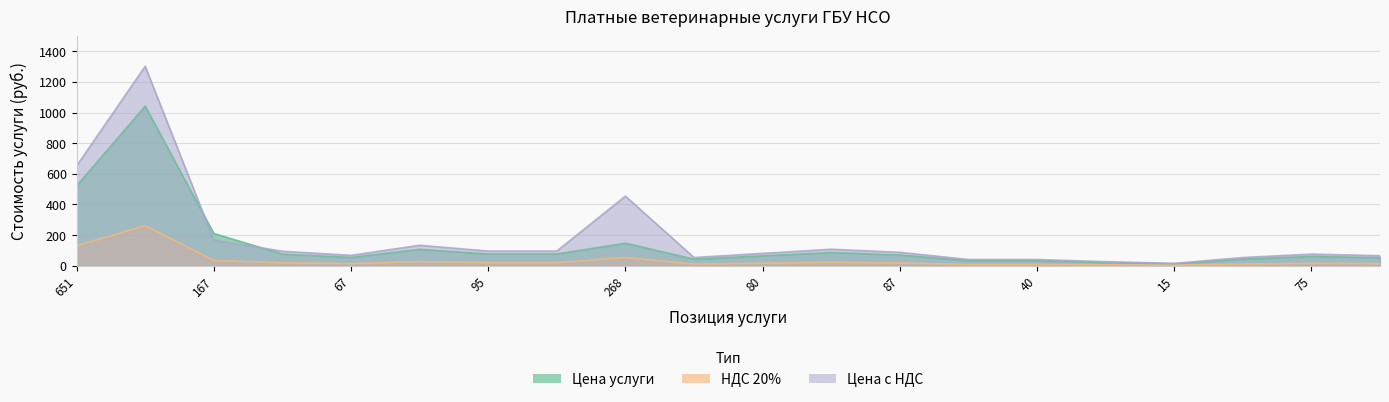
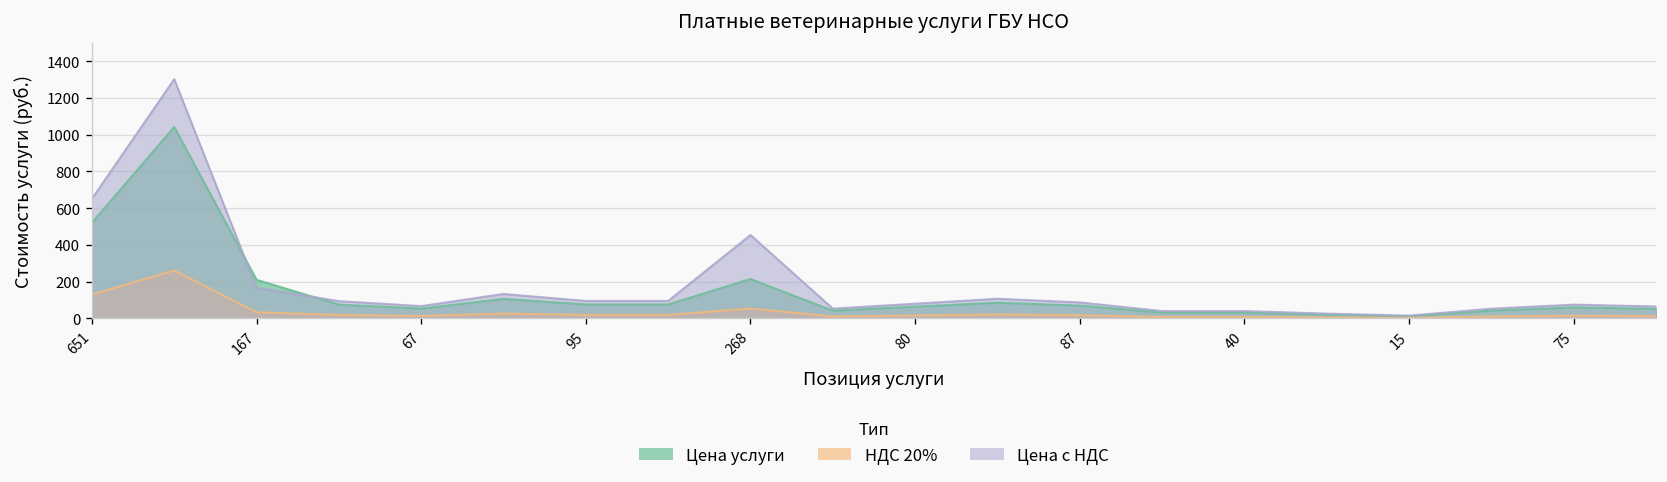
  {
    "Цена услуги": {
      "651": 520,
      "167": 210,
-     "268": 150,
+     "268": 210,
      "87": 70
    },
    "НДС 20%": {
      "651": 130,
      "167": 30,
      "67": 10,
      "268": 50,
      "80": 20,
      "87": 20,
      "75": 20
    },
    "Цена с НДС": {
      "651": 650,
      "167": 170,
      "268": 450,
      "87": 90
    }
  }
